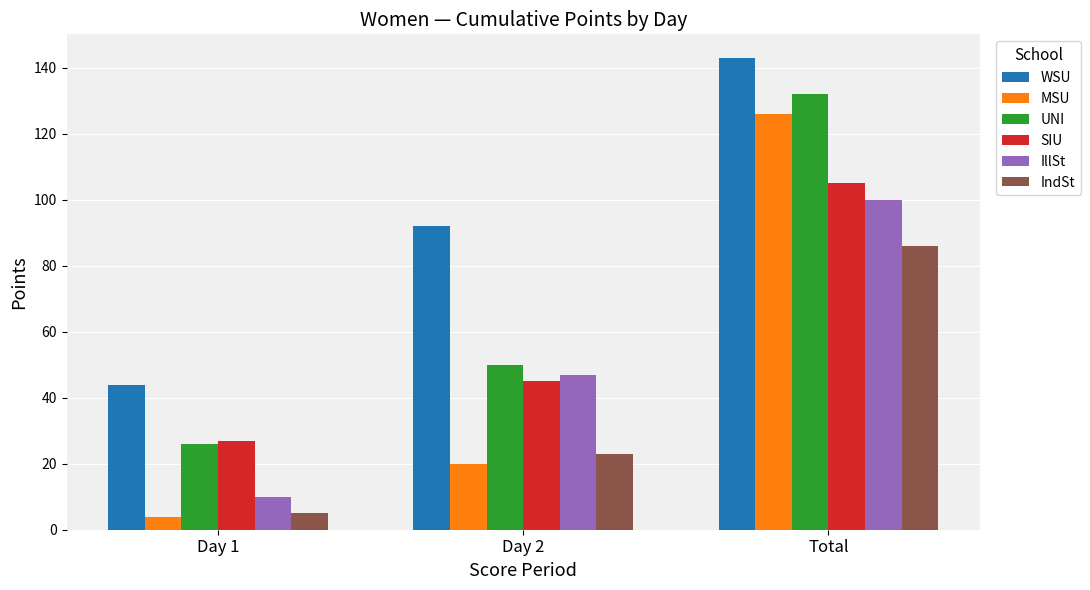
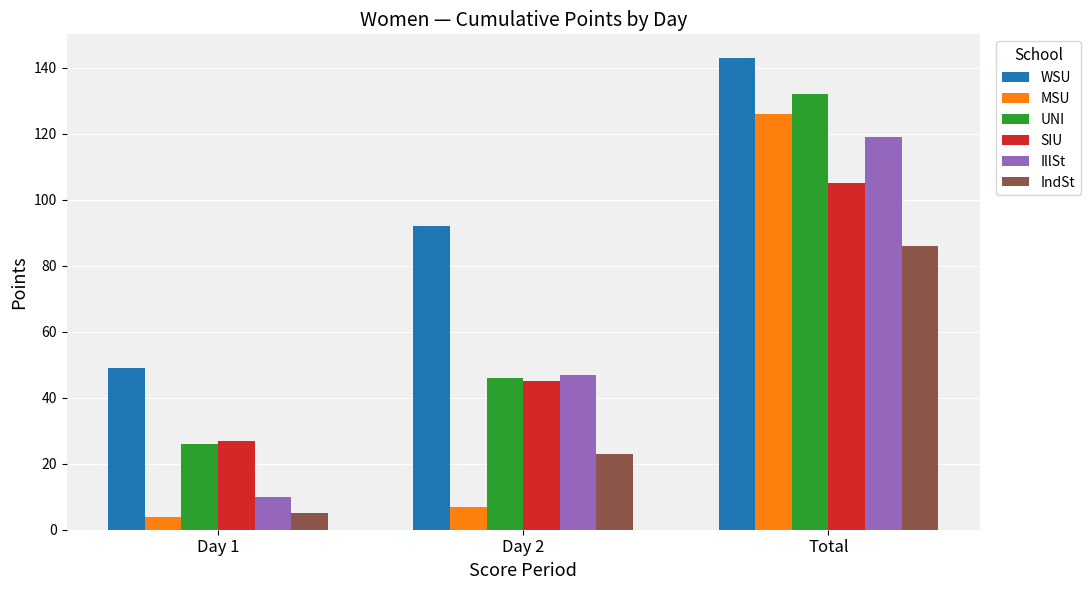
  {
    "WSU": {
-     "Day 1": 44,
+     "Day 1": 49,
      "Day 2": 92,
      "Total": 143
    },
    "MSU": {
      "Day 1": 4,
-     "Day 2": 20,
+     "Day 2": 7,
      "Total": 126
    },
    "UNI": {
      "Day 1": 26,
-     "Day 2": 50,
+     "Day 2": 46,
      "Total": 132
    },
    "SIU": {
      "Day 1": 27,
      "Day 2": 45,
      "Total": 105
    },
    "IllSt": {
      "Day 1": 10,
      "Day 2": 47,
-     "Total": 100
+     "Total": 119
    },
    "IndSt": {
      "Day 1": 5,
      "Day 2": 23,
      "Total": 86
    }
  }
